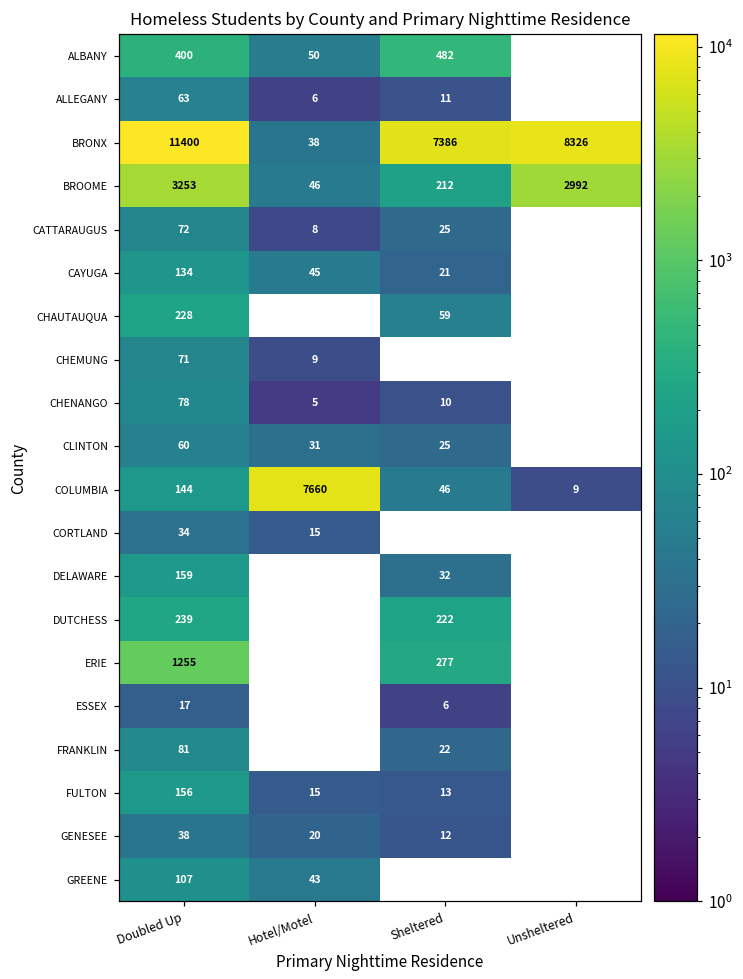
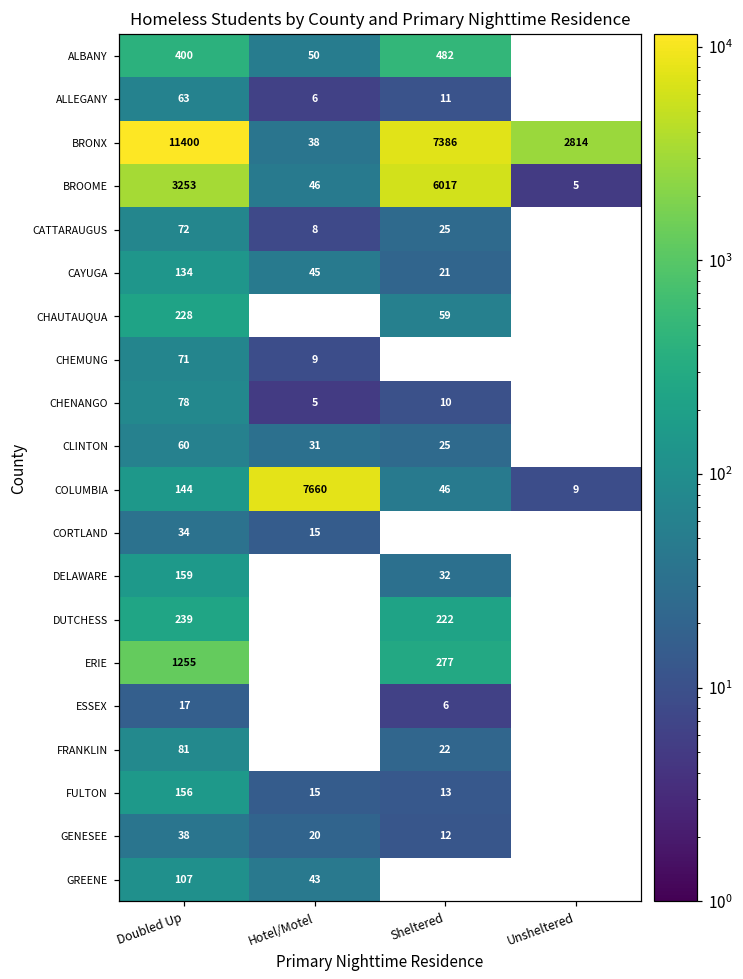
  {
    "ALBANY": {
      "Doubled Up": 400,
      "Hotel/Motel": 50,
      "Sheltered": 482
    },
    "ALLEGANY": {
      "Doubled Up": 63,
      "Hotel/Motel": 6,
      "Sheltered": 11
    },
    "BRONX": {
      "Doubled Up": 11400,
      "Hotel/Motel": 38,
      "Sheltered": 7386,
-     "Unsheltered": 8326
+     "Unsheltered": 2814
    },
    "BROOME": {
      "Doubled Up": 3253,
      "Hotel/Motel": 46,
-     "Sheltered": 212,
-     "Unsheltered": 2992
+     "Sheltered": 6017,
+     "Unsheltered": 5
    },
    "CATTARAUGUS": {
      "Doubled Up": 72,
      "Hotel/Motel": 8,
      "Sheltered": 25
    },
    "CAYUGA": {
      "Doubled Up": 134,
      "Hotel/Motel": 45,
      "Sheltered": 21
    },
    "CHAUTAUQUA": {
      "Doubled Up": 228,
      "Sheltered": 59
    },
    "CHEMUNG": {
      "Doubled Up": 71,
      "Hotel/Motel": 9
    },
    "CHENANGO": {
      "Doubled Up": 78,
      "Hotel/Motel": 5,
      "Sheltered": 10
    },
    "CLINTON": {
      "Doubled Up": 60,
      "Hotel/Motel": 31,
      "Sheltered": 25
    },
    "COLUMBIA": {
      "Doubled Up": 144,
      "Hotel/Motel": 7660,
      "Sheltered": 46,
      "Unsheltered": 9
    },
    "CORTLAND": {
      "Doubled Up": 34,
      "Hotel/Motel": 15
    },
    "DELAWARE": {
      "Doubled Up": 159,
      "Sheltered": 32
    },
    "DUTCHESS": {
      "Doubled Up": 239,
      "Sheltered": 222
    },
    "ERIE": {
      "Doubled Up": 1255,
      "Sheltered": 277
    },
    "ESSEX": {
      "Doubled Up": 17,
      "Sheltered": 6
    },
    "FRANKLIN": {
      "Doubled Up": 81,
      "Sheltered": 22
    },
    "FULTON": {
      "Doubled Up": 156,
      "Hotel/Motel": 15,
      "Sheltered": 13
    },
    "GENESEE": {
      "Doubled Up": 38,
      "Hotel/Motel": 20,
      "Sheltered": 12
    },
    "GREENE": {
      "Doubled Up": 107,
      "Hotel/Motel": 43
    }
  }
